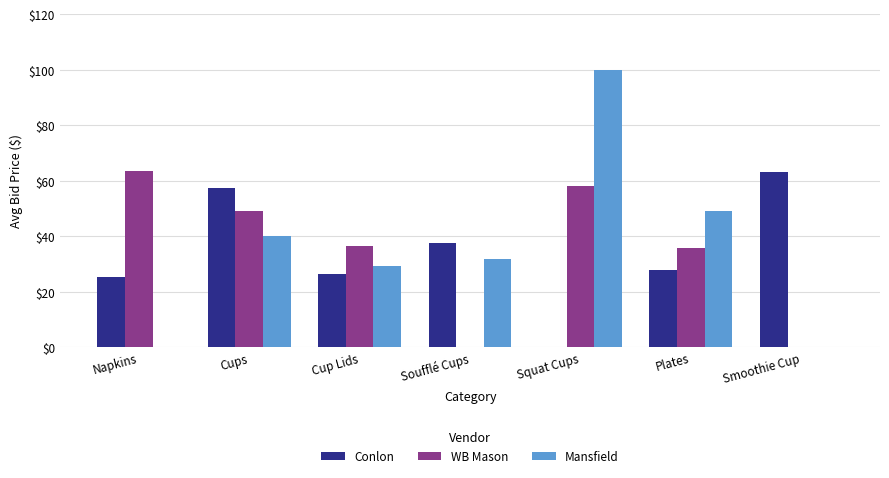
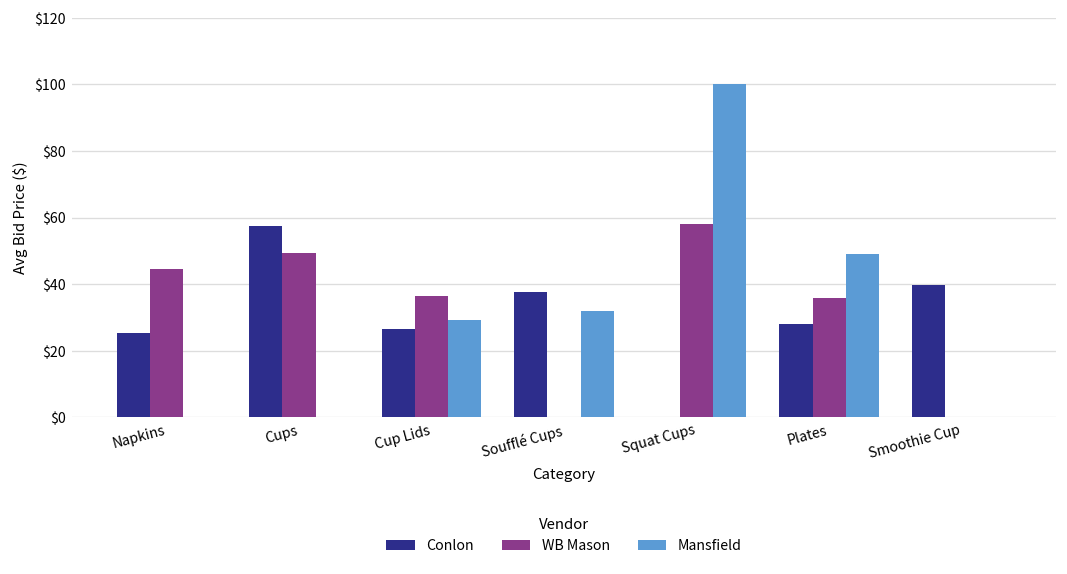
  {
    "Conlon": {
      "Napkins": "$25",
      "Cups": "$57",
      "Cup Lids": "$27",
      "Soufflé Cups": "$38",
      "Squat Cups": "$0",
      "Plates": "$28",
-     "Smoothie Cup": "$63"
+     "Smoothie Cup": "$40"
    },
    "WB Mason": {
-     "Napkins": "$63",
+     "Napkins": "$45",
      "Cups": "$49",
      "Cup Lids": "$36",
      "Soufflé Cups": "$0",
      "Squat Cups": "$58",
      "Plates": "$36",
      "Smoothie Cup": "$0"
    },
    "Mansfield": {
      "Napkins": "$0",
-     "Cups": "$40",
+     "Cups": "$0",
      "Cup Lids": "$29",
      "Soufflé Cups": "$32",
      "Squat Cups": "$100",
      "Plates": "$49",
      "Smoothie Cup": "$0"
    }
  }
